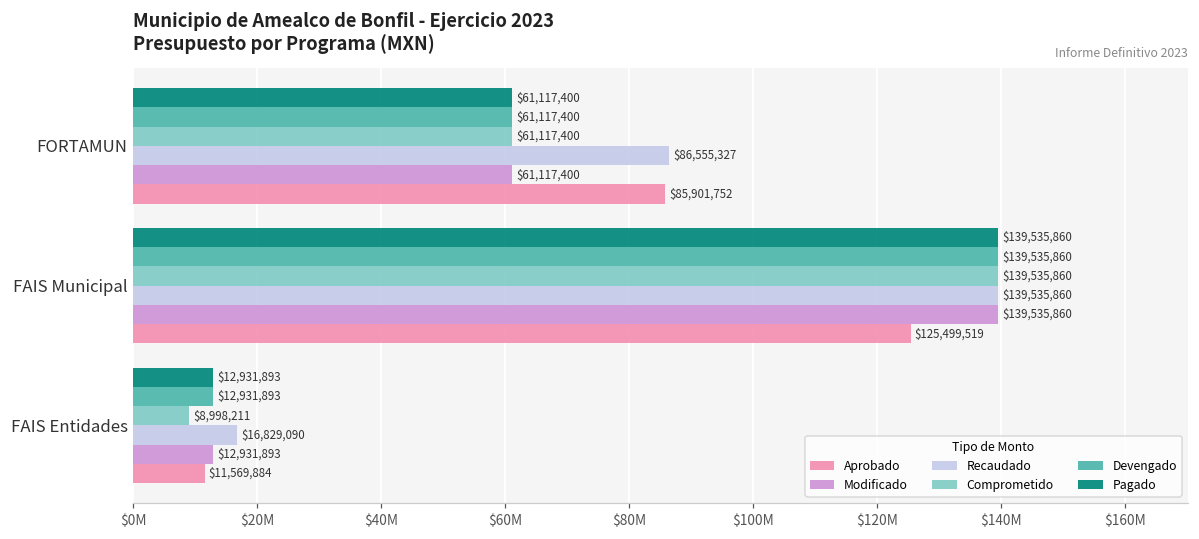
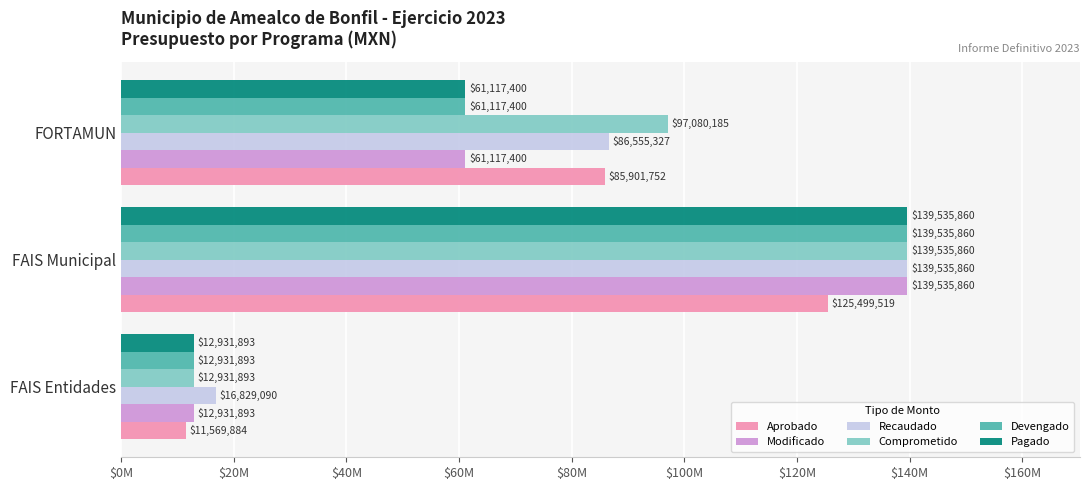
  {
    "Comprometido": {
-     "FORTAMUN": "$61,117,400",
+     "FORTAMUN": "$97,080,185",
      "FAIS Municipal": "$139,535,860",
-     "FAIS Entidades": "$8,998,211"
+     "FAIS Entidades": "$12,931,893"
    },
    "Devengado": {
      "FORTAMUN": "$61,117,400",
      "FAIS Municipal": "$139,535,860",
      "FAIS Entidades": "$12,931,893"
    },
    "Pagado": {
      "FORTAMUN": "$61,117,400",
      "FAIS Municipal": "$139,535,860",
      "FAIS Entidades": "$12,931,893"
    }
  }
